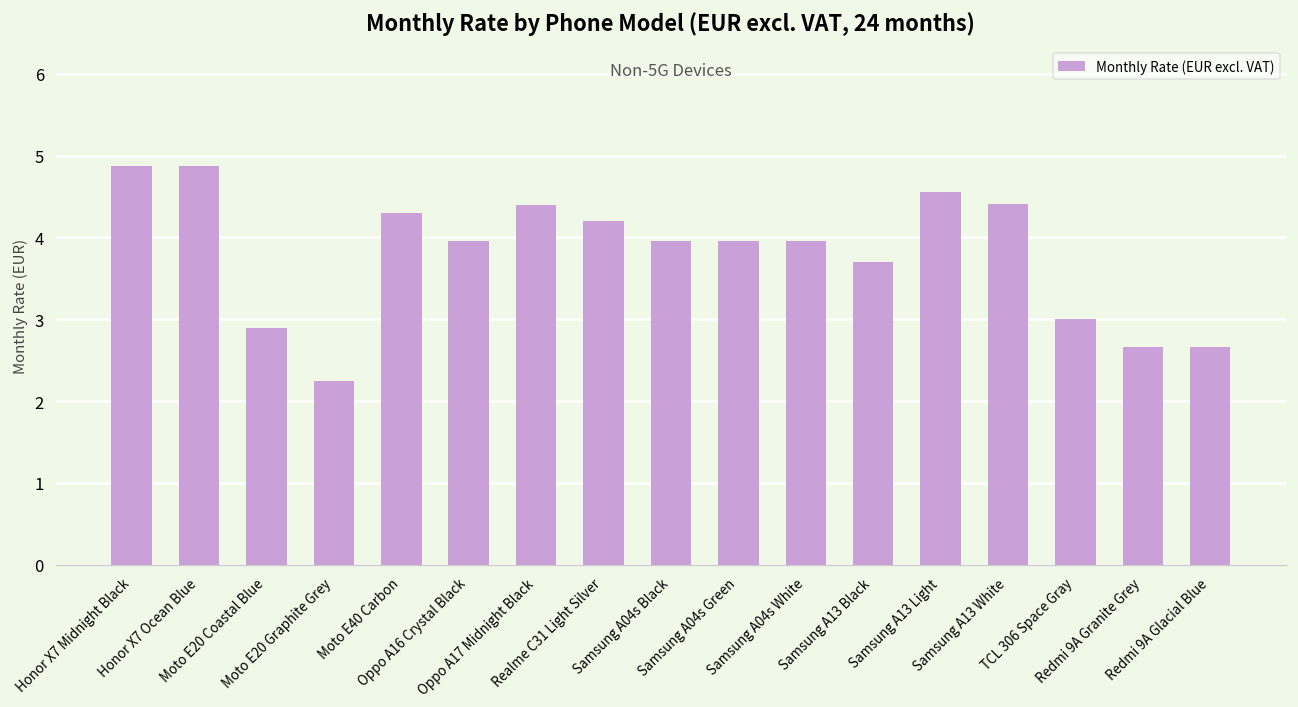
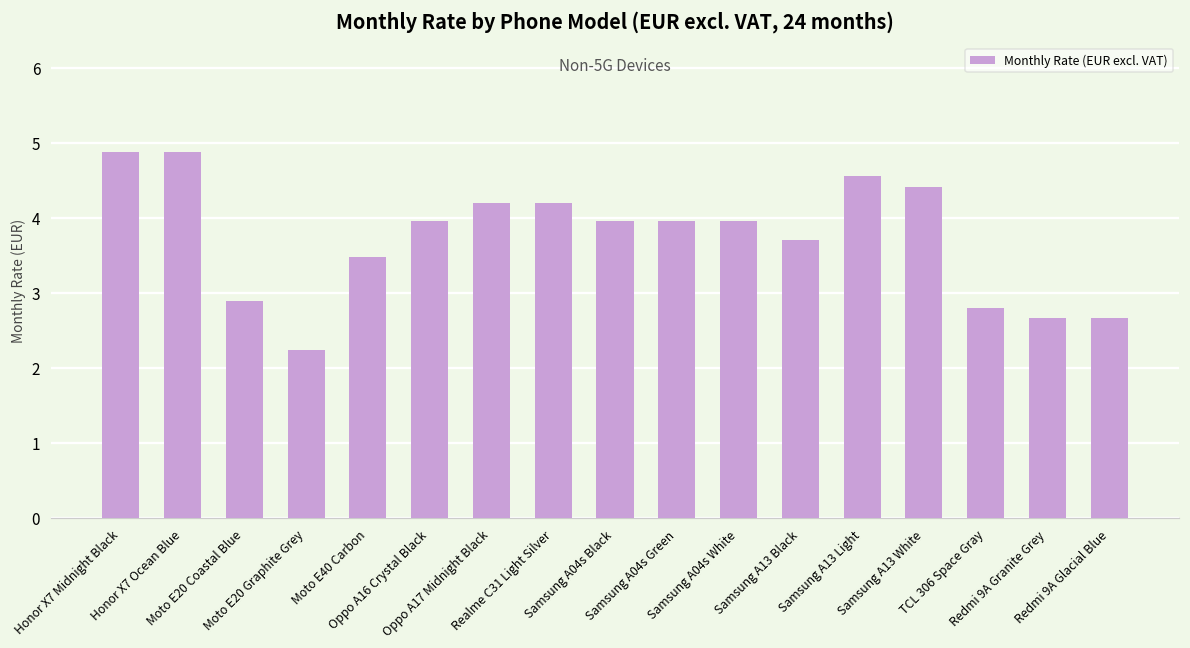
  {
    "Honor X7 Midnight Black": 4.9,
    "Honor X7 Ocean Blue": 4.9,
    "Moto E20 Coastal Blue": 2.9,
    "Moto E20 Graphite Grey": 2.2,
-   "Moto E40 Carbon": 4.3,
+   "Moto E40 Carbon": 3.5,
    "Oppo A16 Crystal Black": 4.0,
-   "Oppo A17 Midnight Black": 4.4,
+   "Oppo A17 Midnight Black": 4.2,
    "Realme C31 Light Silver": 4.2,
    "Samsung A04s Black": 4.0,
    "Samsung A04s Green": 4.0,
    "Samsung A04s White": 4.0,
    "Samsung A13 Black": 3.7,
    "Samsung A13 Light": 4.6,
    "Samsung A13 White": 4.4,
-   "TCL 306 Space Gray": 3.0,
+   "TCL 306 Space Gray": 2.8,
    "Redmi 9A Granite Grey": 2.7,
    "Redmi 9A Glacial Blue": 2.7
  }
